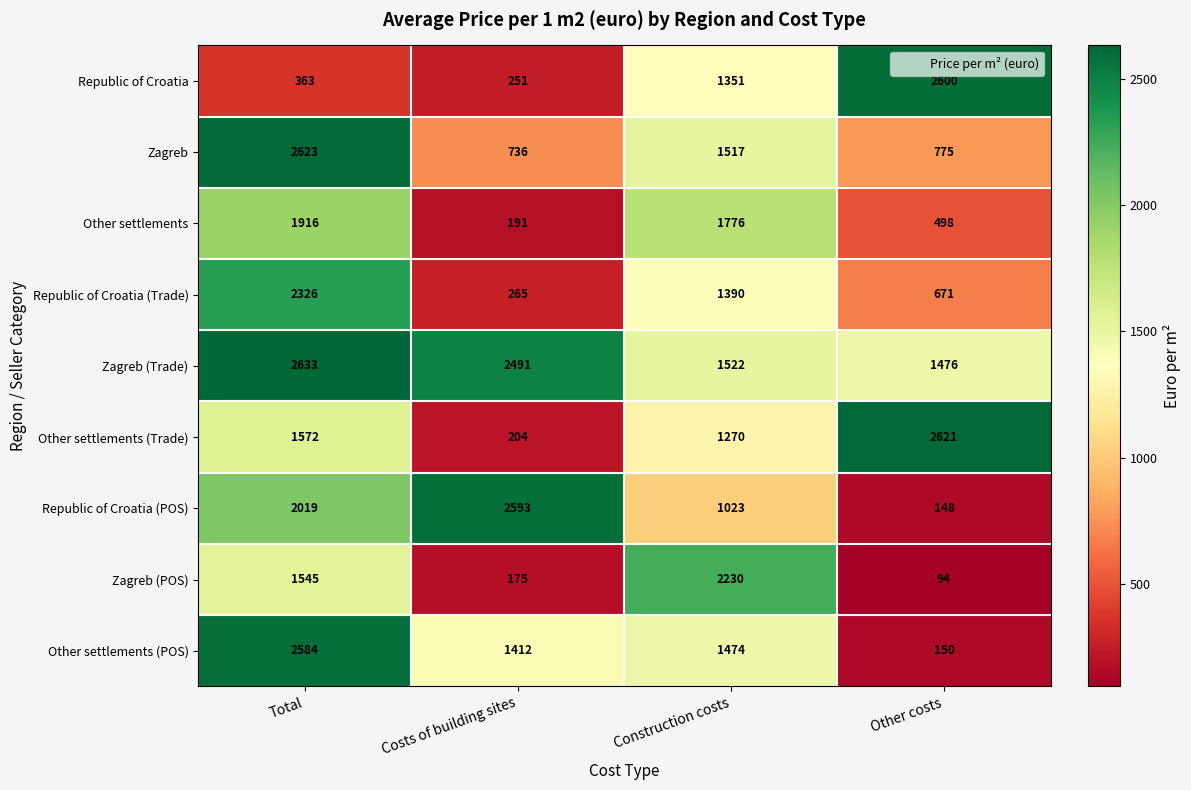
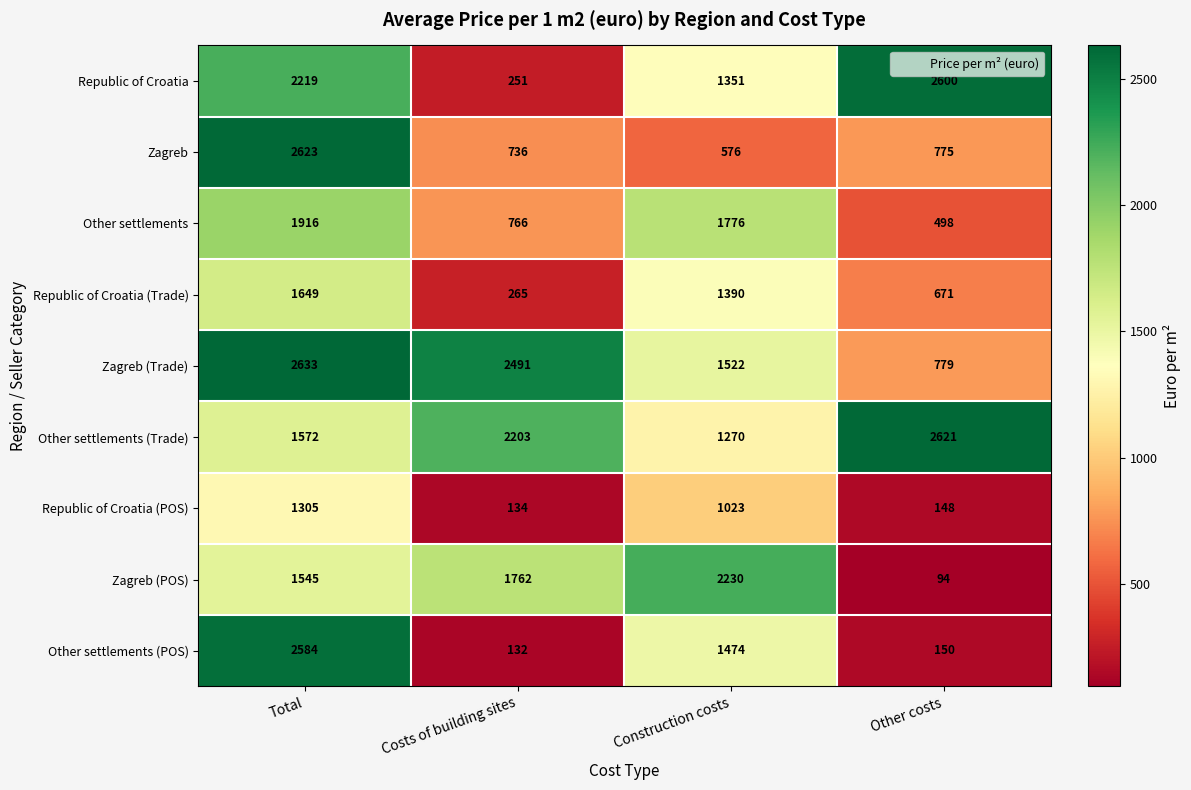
  {
    "Republic of Croatia": {
-     "Total": 363,
+     "Total": 2219,
      "Costs of building sites": 251,
      "Construction costs": 1351
    },
    "Zagreb": {
      "Total": 2623,
      "Costs of building sites": 736,
-     "Construction costs": 1517,
+     "Construction costs": 576,
      "Other costs": 775
    },
    "Other settlements": {
      "Total": 1916,
-     "Costs of building sites": 191,
+     "Costs of building sites": 766,
      "Construction costs": 1776,
      "Other costs": 498
    },
    "Republic of Croatia (Trade)": {
-     "Total": 2326,
+     "Total": 1649,
      "Costs of building sites": 265,
      "Construction costs": 1390,
      "Other costs": 671
    },
    "Zagreb (Trade)": {
      "Total": 2633,
      "Costs of building sites": 2491,
      "Construction costs": 1522,
-     "Other costs": 1476
+     "Other costs": 779
    },
    "Other settlements (Trade)": {
      "Total": 1572,
-     "Costs of building sites": 204,
+     "Costs of building sites": 2203,
      "Construction costs": 1270,
      "Other costs": 2621
    },
    "Republic of Croatia (POS)": {
-     "Total": 2019,
-     "Costs of building sites": 2593,
+     "Total": 1305,
+     "Costs of building sites": 134,
      "Construction costs": 1023,
      "Other costs": 148
    },
    "Zagreb (POS)": {
      "Total": 1545,
-     "Costs of building sites": 175,
+     "Costs of building sites": 1762,
      "Construction costs": 2230,
      "Other costs": 94
    },
    "Other settlements (POS)": {
      "Total": 2584,
-     "Costs of building sites": 1412,
+     "Costs of building sites": 132,
      "Construction costs": 1474,
      "Other costs": 150
    }
  }
